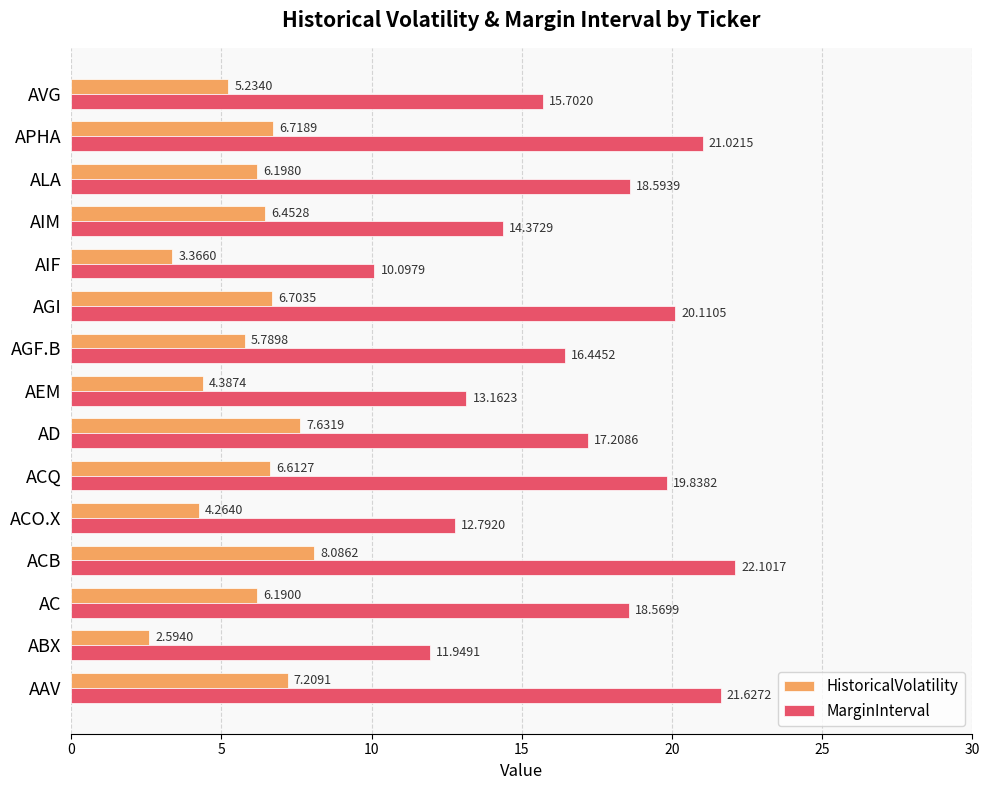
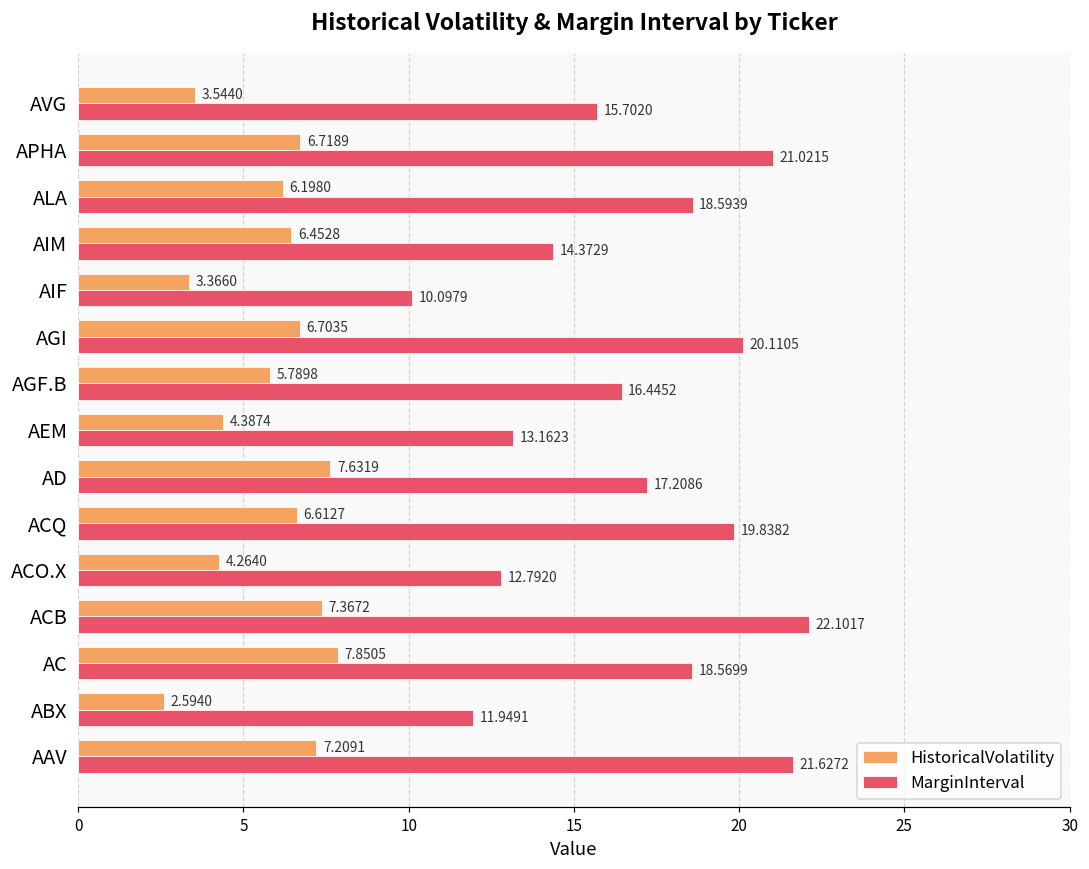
  {
    "HistoricalVolatility": {
-     "AVG": 5.2340,
+     "AVG": 3.5440,
      "APHA": 6.7189,
      "ALA": 6.1980,
      "AIM": 6.4528,
      "AIF": 3.3660,
      "AGI": 6.7035,
      "AGF.B": 5.7898,
      "AEM": 4.3874,
      "AD": 7.6319,
      "ACQ": 6.6127,
      "ACO.X": 4.2640,
-     "ACB": 8.0862,
-     "AC": 6.1900,
+     "ACB": 7.3672,
+     "AC": 7.8505,
      "ABX": 2.5940,
      "AAV": 7.2091
    },
    "MarginInterval": {
      "AVG": 15.7020,
      "APHA": 21.0215,
      "ALA": 18.5939,
      "AIM": 14.3729,
      "AIF": 10.0979,
      "AGI": 20.1105,
      "AGF.B": 16.4452,
      "AEM": 13.1623,
      "AD": 17.2086,
      "ACQ": 19.8382,
      "ACO.X": 12.7920,
      "ACB": 22.1017,
      "AC": 18.5699,
      "ABX": 11.9491,
      "AAV": 21.6272
    }
  }
